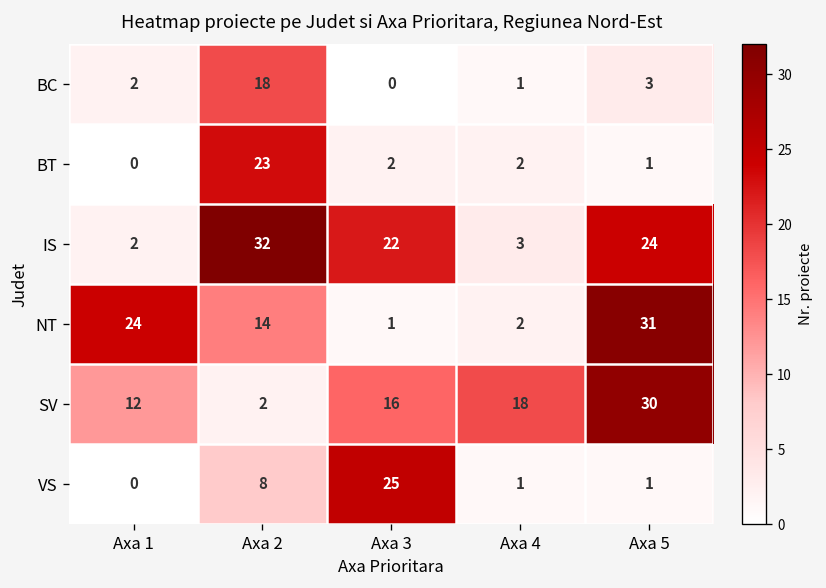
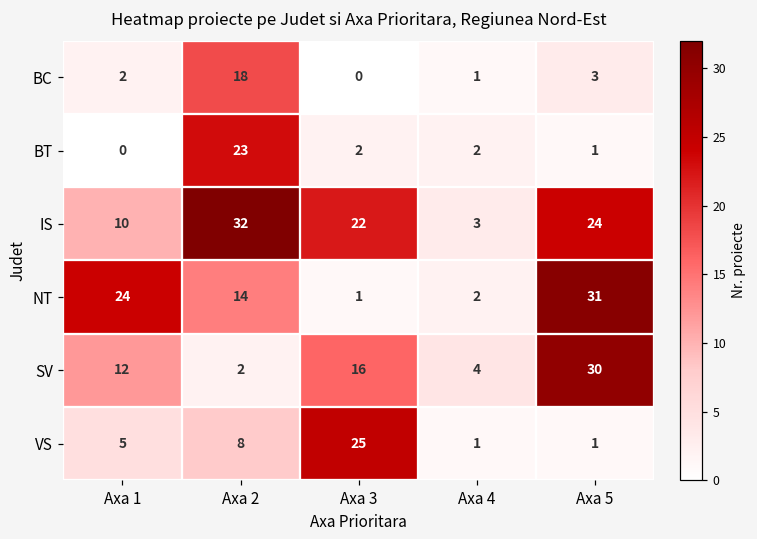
  {
    "BC": {
      "Axa 1": 2,
      "Axa 2": 18,
      "Axa 3": 0,
      "Axa 4": 1,
      "Axa 5": 3
    },
    "BT": {
      "Axa 1": 0,
      "Axa 2": 23,
      "Axa 3": 2,
      "Axa 4": 2,
      "Axa 5": 1
    },
    "IS": {
-     "Axa 1": 2,
+     "Axa 1": 10,
      "Axa 2": 32,
      "Axa 3": 22,
      "Axa 4": 3,
      "Axa 5": 24
    },
    "NT": {
      "Axa 1": 24,
      "Axa 2": 14,
      "Axa 3": 1,
      "Axa 4": 2,
      "Axa 5": 31
    },
    "SV": {
      "Axa 1": 12,
      "Axa 2": 2,
      "Axa 3": 16,
-     "Axa 4": 18,
+     "Axa 4": 4,
      "Axa 5": 30
    },
    "VS": {
-     "Axa 1": 0,
+     "Axa 1": 5,
      "Axa 2": 8,
      "Axa 3": 25,
      "Axa 4": 1,
      "Axa 5": 1
    }
  }
